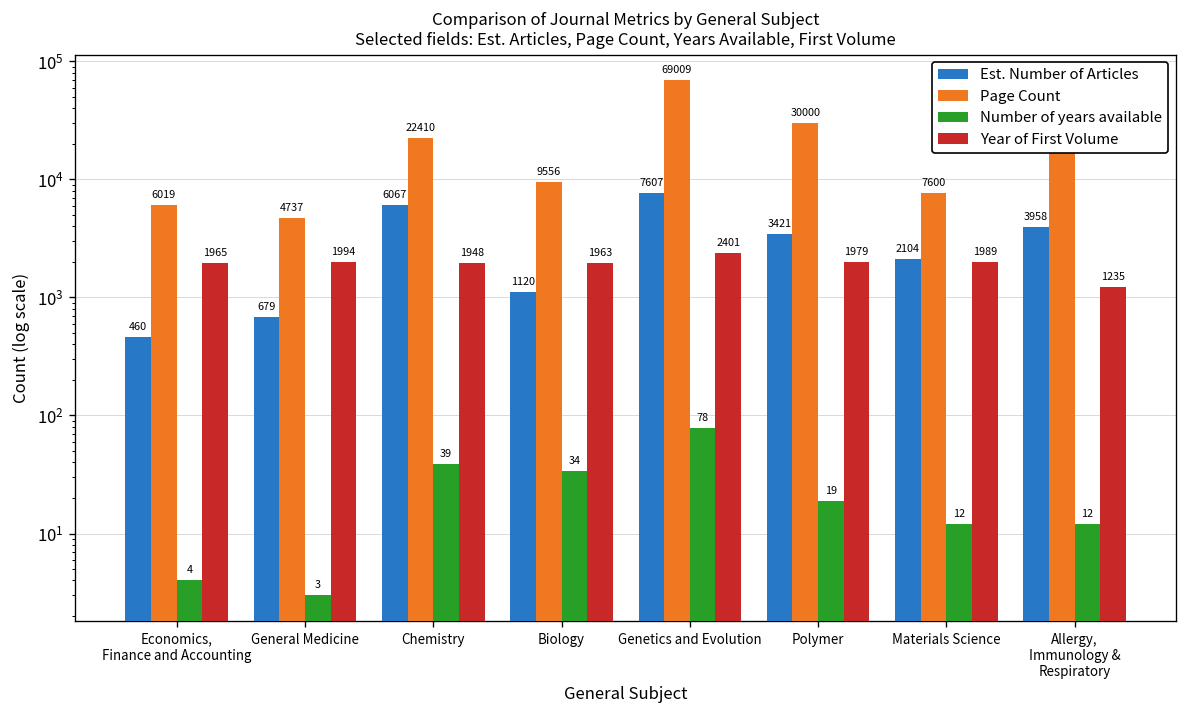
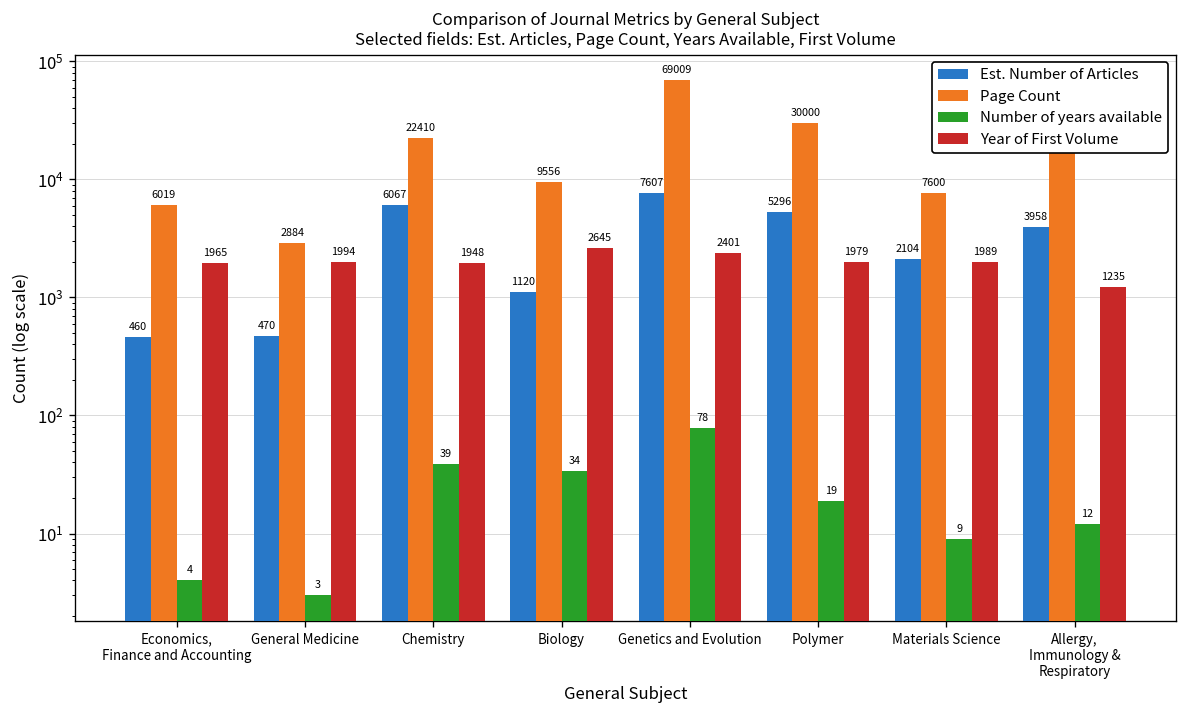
  {
    "Est. Number of Articles": {
      "Economics, Finance and Accounting": 460,
-     "General Medicine": 679,
+     "General Medicine": 470,
      "Chemistry": 6067,
      "Biology": 1120,
      "Genetics and Evolution": 7607,
-     "Polymer": 3421,
+     "Polymer": 5296,
      "Materials Science": 2104,
      "Allergy, Immunology & Respiratory": 3958
    },
    "Page Count": {
      "Economics, Finance and Accounting": 6019,
-     "General Medicine": 4737,
+     "General Medicine": 2884,
      "Chemistry": 22410,
      "Biology": 9556,
      "Genetics and Evolution": 69009,
      "Polymer": 30000,
      "Materials Science": 7600
    },
    "Number of years available": {
      "Economics, Finance and Accounting": 4,
      "General Medicine": 3,
      "Chemistry": 39,
      "Biology": 34,
      "Genetics and Evolution": 78,
      "Polymer": 19,
-     "Materials Science": 12,
+     "Materials Science": 9,
      "Allergy, Immunology & Respiratory": 12
    },
    "Year of First Volume": {
      "Economics, Finance and Accounting": 1965,
      "General Medicine": 1994,
      "Chemistry": 1948,
-     "Biology": 1963,
+     "Biology": 2645,
      "Genetics and Evolution": 2401,
      "Polymer": 1979,
      "Materials Science": 1989,
      "Allergy, Immunology & Respiratory": 1235
    }
  }
